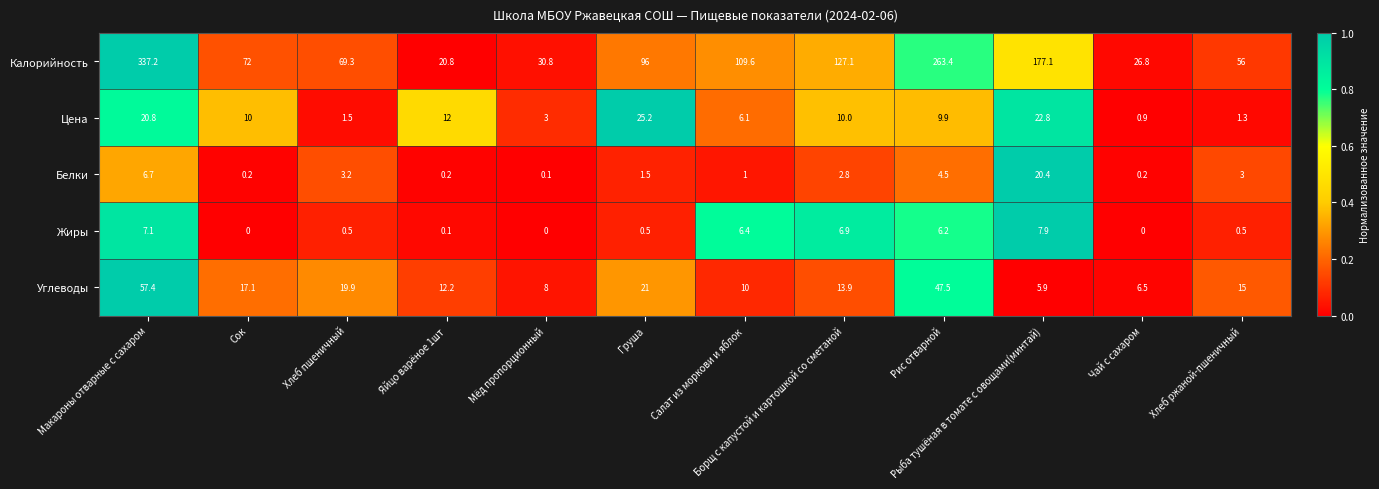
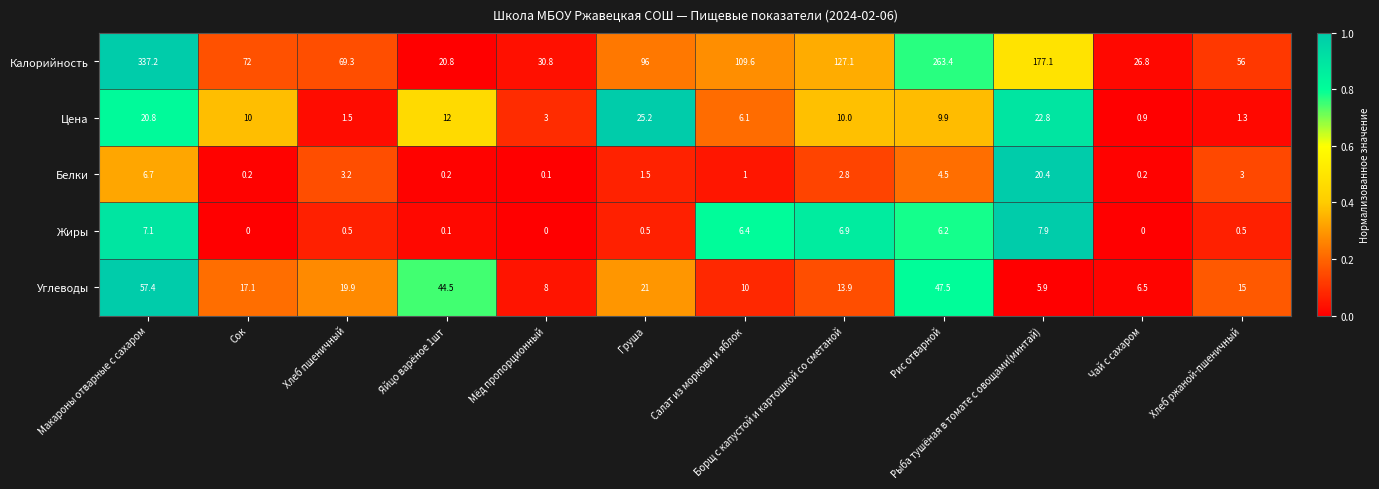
  {
    "Калорийность": {
      "Макароны отварные с сахаром": 337.2,
      "Сок": 72,
      "Хлеб пшеничный": 69.3,
      "Яйцо варёное 1шт": 20.8,
      "Мёд пропорционный": 30.8,
      "Груша": 96,
      "Салат из моркови и яблок": 109.6,
      "Борщ с капустой и картошкой со сметаной": 127.1,
      "Рис отварной": 263.4,
      "Рыба тушёная в томате с овощами(минтай)": 177.1,
      "Чай с сахаром": 26.8,
      "Хлеб ржаной-пшеничный": 56
    },
    "Цена": {
      "Макароны отварные с сахаром": 20.8,
      "Сок": 10,
      "Хлеб пшеничный": 1.5,
      "Яйцо варёное 1шт": 12,
      "Мёд пропорционный": 3,
      "Груша": 25.2,
      "Салат из моркови и яблок": 6.1,
      "Борщ с капустой и картошкой со сметаной": 10.0,
      "Рис отварной": 9.9,
      "Рыба тушёная в томате с овощами(минтай)": 22.8,
      "Чай с сахаром": 0.9,
      "Хлеб ржаной-пшеничный": 1.3
    },
    "Белки": {
      "Макароны отварные с сахаром": 6.7,
      "Сок": 0.2,
      "Хлеб пшеничный": 3.2,
      "Яйцо варёное 1шт": 0.2,
      "Мёд пропорционный": 0.1,
      "Груша": 1.5,
      "Салат из моркови и яблок": 1,
      "Борщ с капустой и картошкой со сметаной": 2.8,
      "Рис отварной": 4.5,
      "Рыба тушёная в томате с овощами(минтай)": 20.4,
      "Чай с сахаром": 0.2,
      "Хлеб ржаной-пшеничный": 3
    },
    "Жиры": {
      "Макароны отварные с сахаром": 7.1,
      "Сок": 0,
      "Хлеб пшеничный": 0.5,
      "Яйцо варёное 1шт": 0.1,
      "Мёд пропорционный": 0,
      "Груша": 0.5,
      "Салат из моркови и яблок": 6.4,
      "Борщ с капустой и картошкой со сметаной": 6.9,
      "Рис отварной": 6.2,
      "Рыба тушёная в томате с овощами(минтай)": 7.9,
      "Чай с сахаром": 0,
      "Хлеб ржаной-пшеничный": 0.5
    },
    "Углеводы": {
      "Макароны отварные с сахаром": 57.4,
      "Сок": 17.1,
      "Хлеб пшеничный": 19.9,
-     "Яйцо варёное 1шт": 12.2,
+     "Яйцо варёное 1шт": 44.5,
      "Мёд пропорционный": 8,
      "Груша": 21,
      "Салат из моркови и яблок": 10,
      "Борщ с капустой и картошкой со сметаной": 13.9,
      "Рис отварной": 47.5,
      "Рыба тушёная в томате с овощами(минтай)": 5.9,
      "Чай с сахаром": 6.5,
      "Хлеб ржаной-пшеничный": 15
    }
  }
